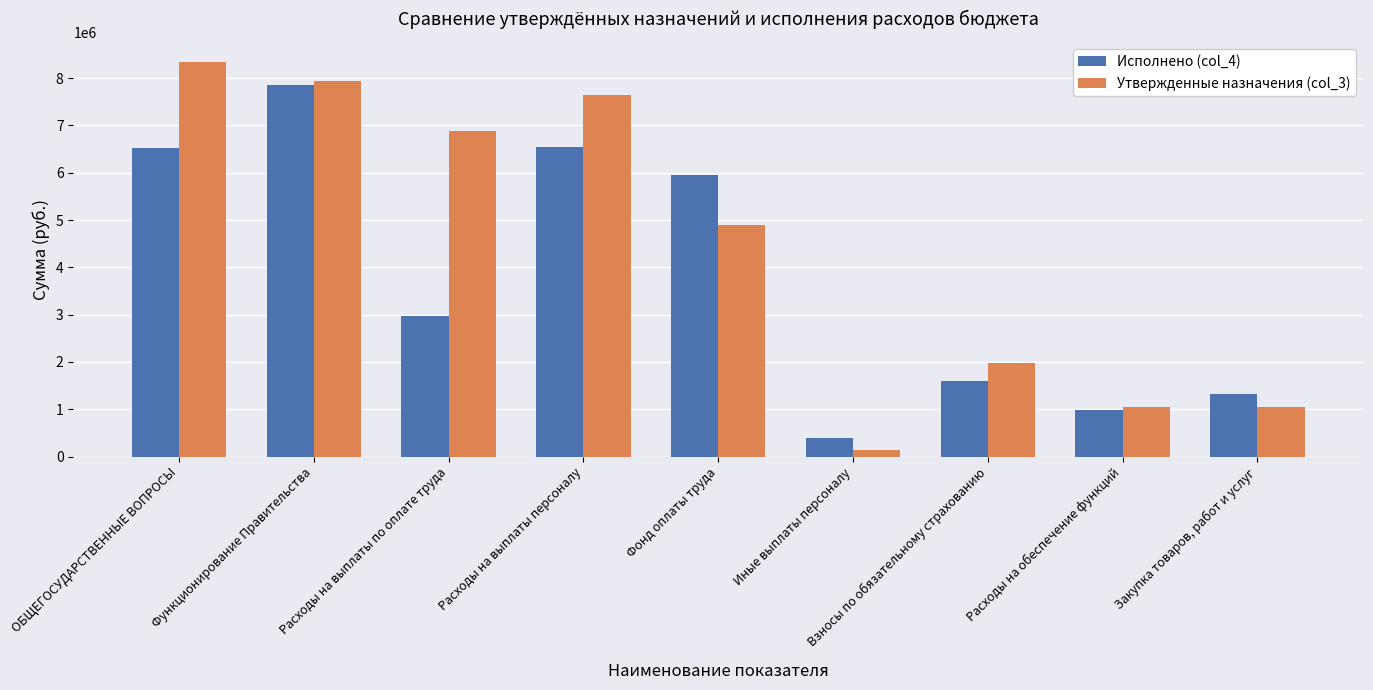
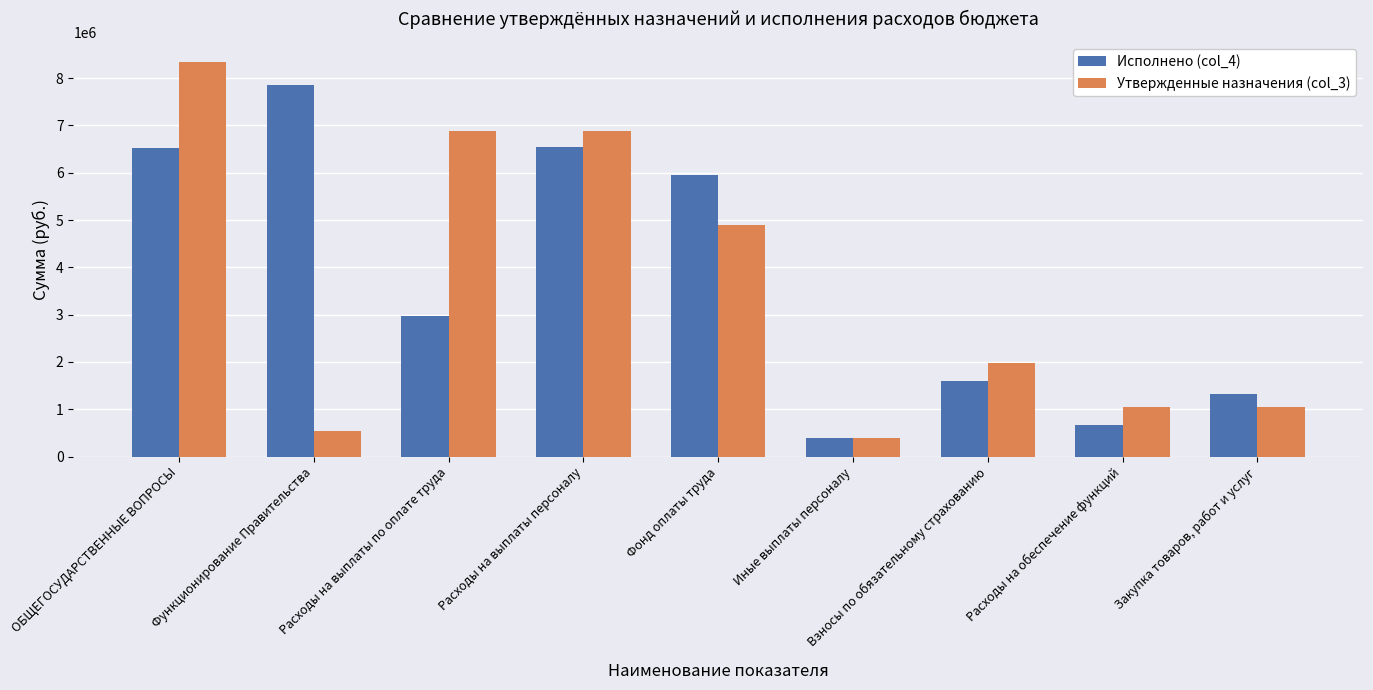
  {
    "Исполнено (col_4)": {
      "ОБЩЕГОСУДАРСТВЕННЫЕ ВОПРОСЫ": 6500000,
      "Функционирование Правительства": 7800000,
      "Расходы на выплаты по оплате труда": 3000000,
      "Расходы на выплаты персоналу": 6500000,
      "Фонд оплаты труда": 5900000,
      "Иные выплаты персоналу": 400000,
      "Взносы по обязательному страхованию": 1600000,
-     "Расходы на обеспечение функций": 1000000,
+     "Расходы на обеспечение функций": 700000,
      "Закупка товаров, работ и услуг": 1300000
    },
    "Утвержденные назначения (col_3)": {
      "ОБЩЕГОСУДАРСТВЕННЫЕ ВОПРОСЫ": 8300000,
-     "Функционирование Правительства": 7900000,
+     "Функционирование Правительства": 500000,
      "Расходы на выплаты по оплате труда": 6900000,
-     "Расходы на выплаты персоналу": 7600000,
+     "Расходы на выплаты персоналу": 6900000,
      "Фонд оплаты труда": 4900000,
-     "Иные выплаты персоналу": 100000,
+     "Иные выплаты персоналу": 400000,
      "Взносы по обязательному страхованию": 2000000,
      "Расходы на обеспечение функций": 1000000,
      "Закупка товаров, работ и услуг": 1000000
    }
  }
